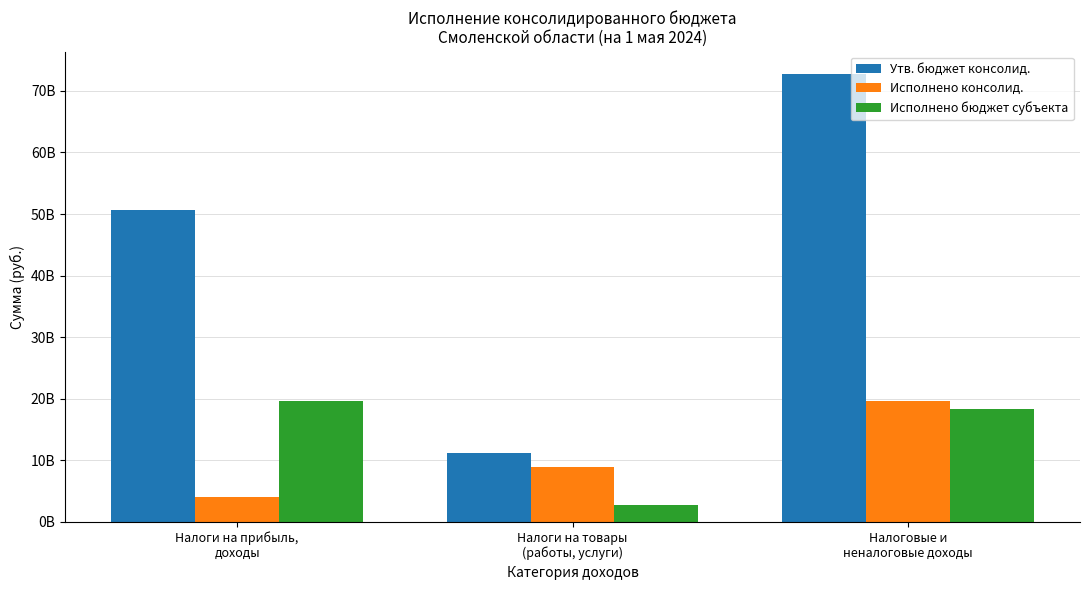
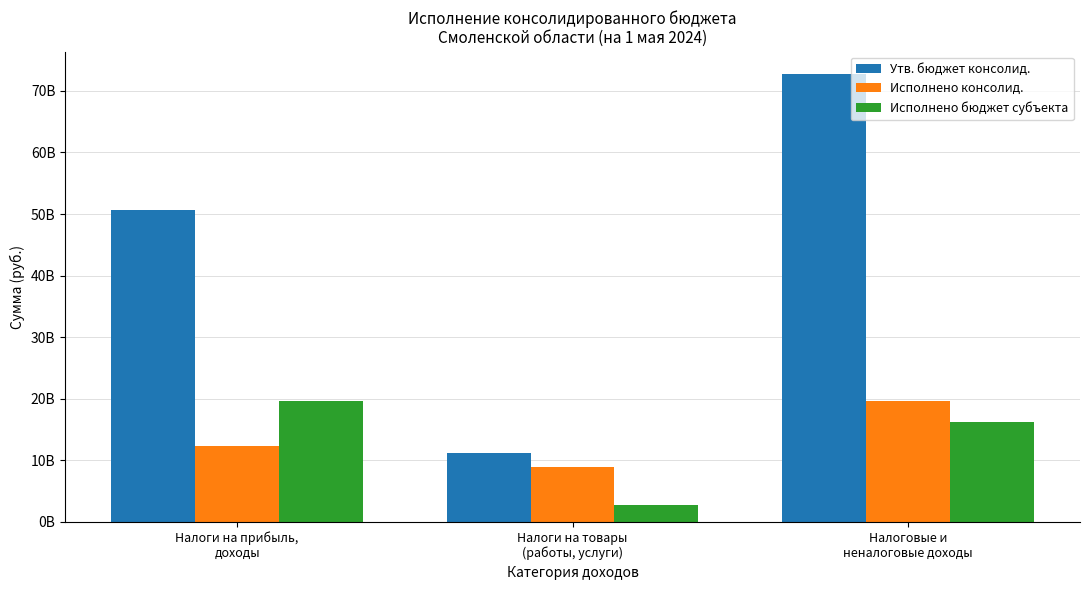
  {
    "Утв. бюджет консолид.": {
      "Налоги на прибыль, доходы": 51000000000,
      "Налоги на товары (работы, услуги)": 11000000000,
      "Налоговые и неналоговые доходы": 73000000000
    },
    "Исполнено консолид.": {
-     "Налоги на прибыль, доходы": 4000000000,
+     "Налоги на прибыль, доходы": 12000000000,
      "Налоги на товары (работы, услуги)": 9000000000,
      "Налоговые и неналоговые доходы": 20000000000
    },
    "Исполнено бюджет субъекта": {
      "Налоги на прибыль, доходы": 20000000000,
      "Налоги на товары (работы, услуги)": 3000000000,
-     "Налоговые и неналоговые доходы": 18000000000
+     "Налоговые и неналоговые доходы": 16000000000
    }
  }
